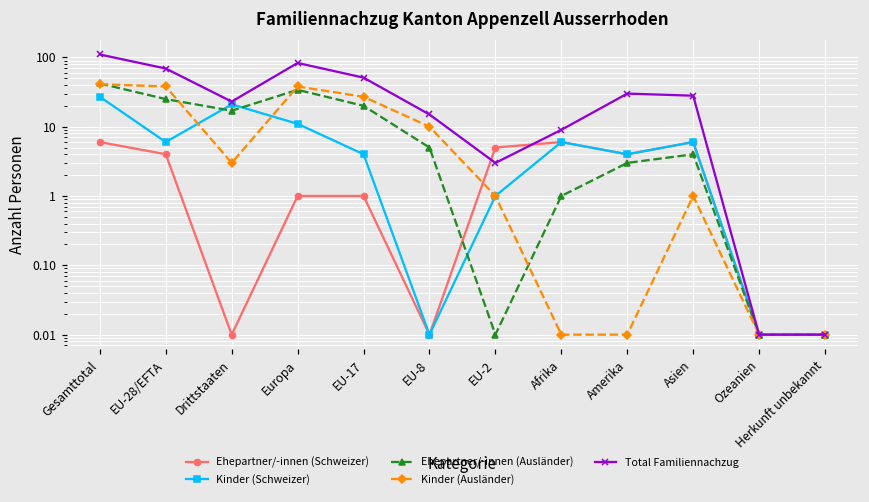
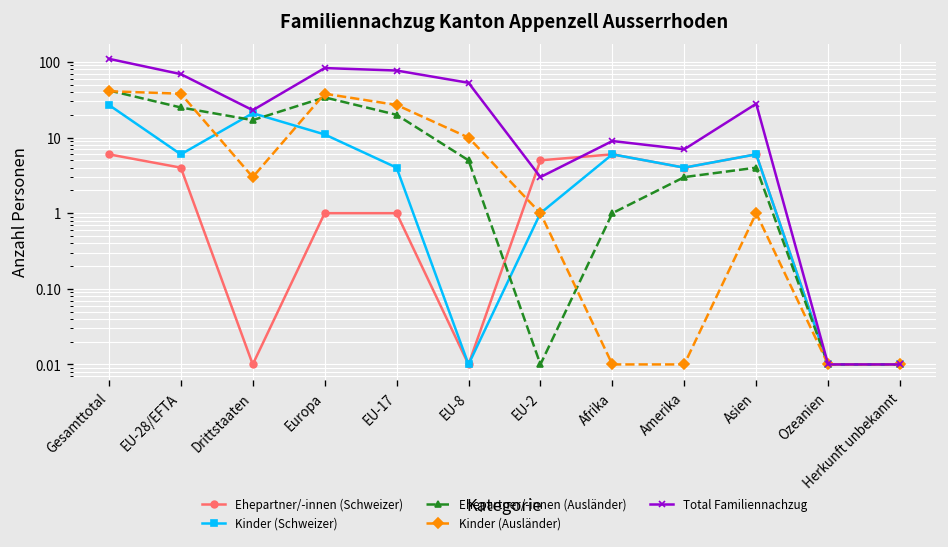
  {
    "Ehepartner/-innen (Schweizer)": {
      "Gesamttotal": 6,
      "EU-28/EFTA": 4,
      "Drittstaaten": 0.010,
      "Europa": 1,
      "EU-17": 1,
      "EU-2": 5
    },
    "Kinder (Schweizer)": {
      "Gesamttotal": 27,
      "EU-28/EFTA": 6,
      "Europa": 11,
      "EU-17": 4
    },
    "Ehepartner/-innen (Ausländer)": {
      "EU-28/EFTA": 25,
      "Drittstaaten": 17,
      "Europa": 30,
      "EU-17": 20,
      "EU-8": 5,
      "EU-2": 0.010,
      "Afrika": 1,
      "Amerika": 3,
      "Asien": 4
    },
    "Kinder (Ausländer)": {
      "EU-28/EFTA": 40,
      "Drittstaaten": 3,
      "Europa": 40,
      "EU-17": 27,
      "EU-8": 10,
      "Afrika": 0.010,
      "Amerika": 0.010,
      "Asien": 1
    },
    "Total Familiennachzug": {
      "Gesamttotal": 110,
      "EU-28/EFTA": 70,
      "Europa": 80,
-     "EU-17": 50,
-     "EU-8": 15,
+     "EU-17": 80,
+     "EU-8": 50,
      "EU-2": 3,
      "Afrika": 9,
-     "Amerika": 30,
+     "Amerika": 7,
      "Asien": 30
    }
  }
